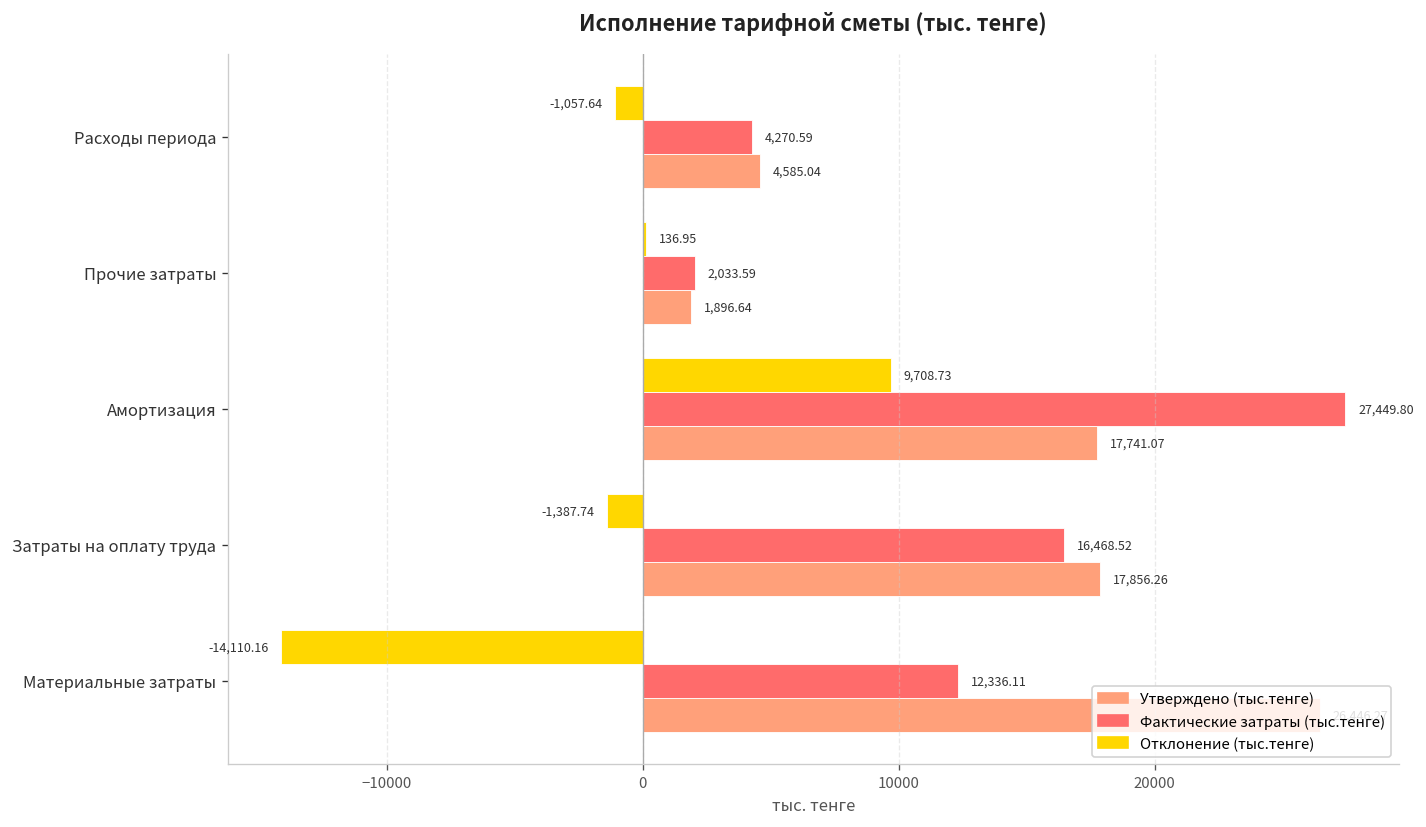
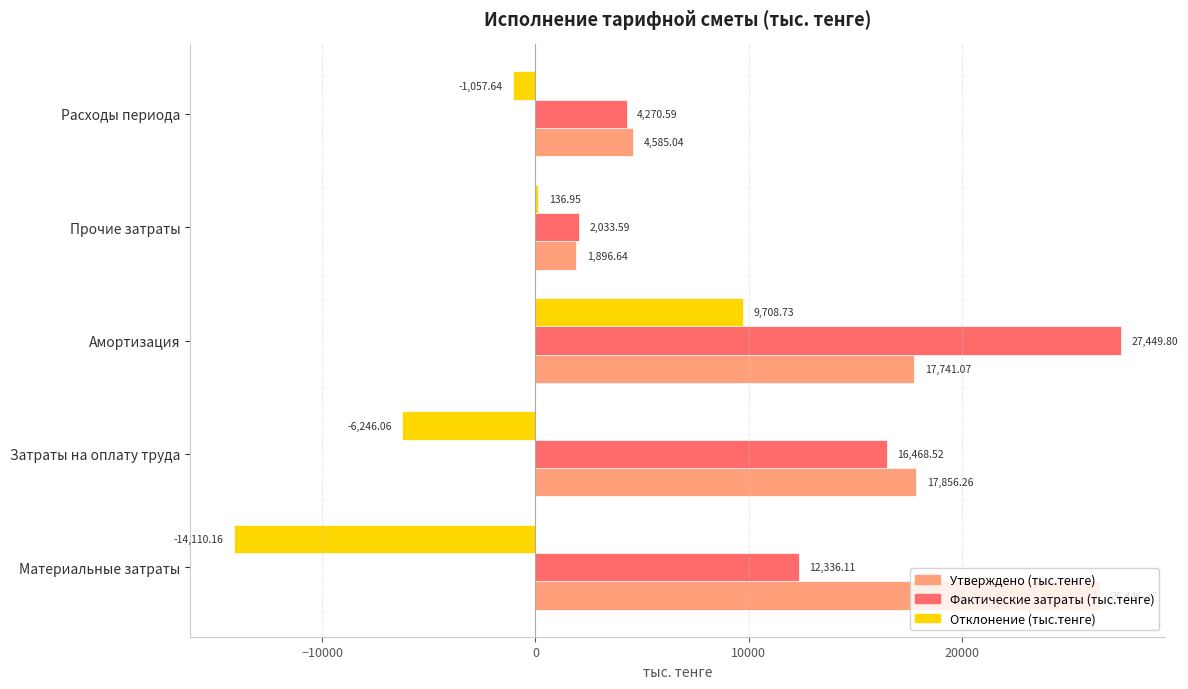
  {
    "Отклонение (тыс.тенге)": {
      "Расходы периода": "-1,057.64",
      "Прочие затраты": "136.95",
      "Амортизация": "9,708.73",
-     "Затраты на оплату труда": "-1,387.74",
+     "Затраты на оплату труда": "-6,246.06",
      "Материальные затраты": "-14,110.16"
    }
  }
